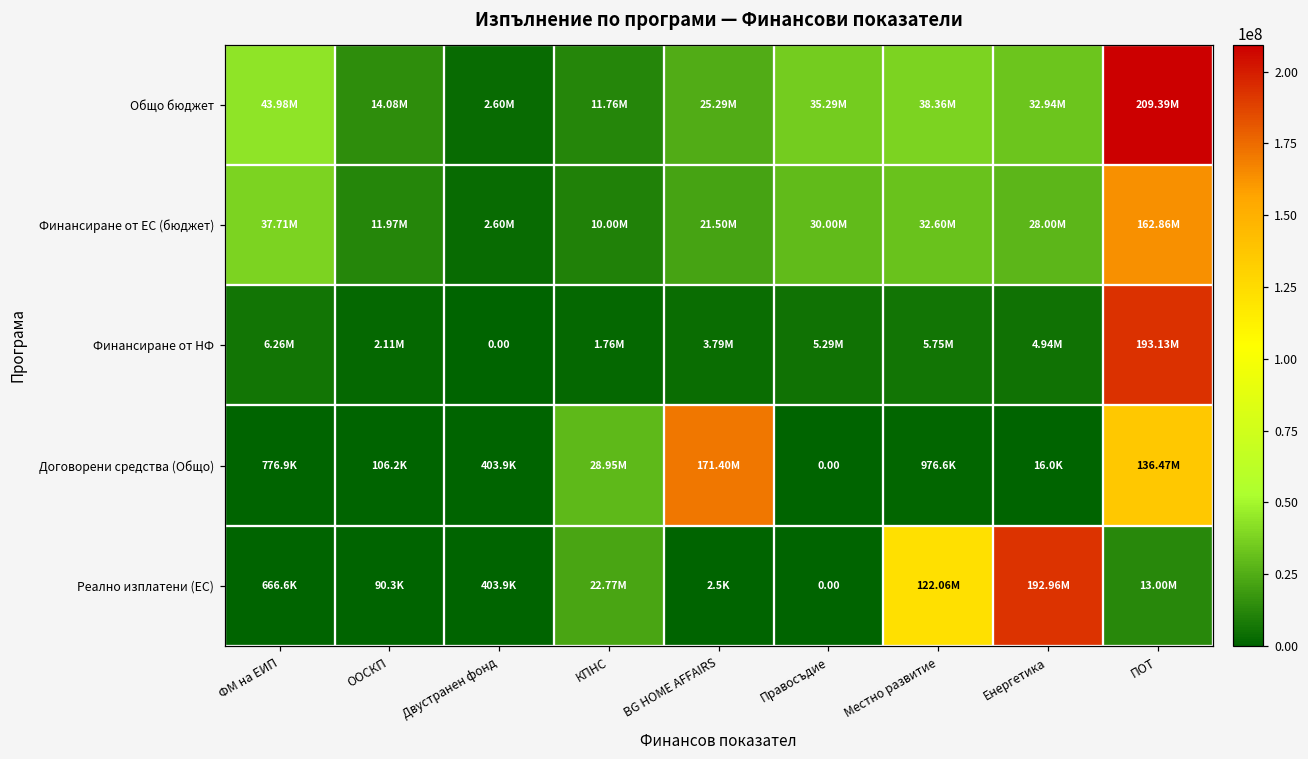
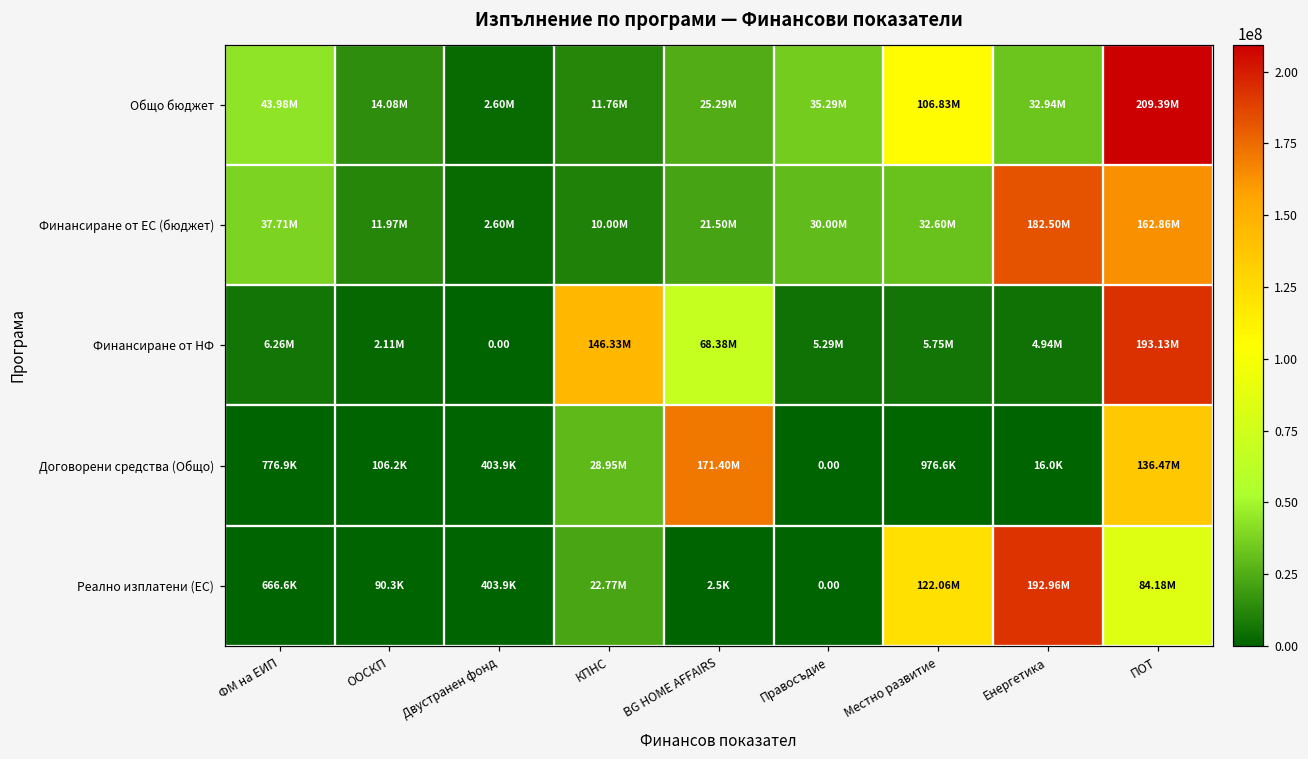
  {
    "Общо бюджет": {
      "ФМ на ЕИП": "43.98M",
      "ООСКП": "14.08M",
      "Двустранен фонд": "2.60M",
      "КПНС": "11.76M",
      "BG HOME AFFAIRS": "25.29M",
      "Правосъдие": "35.29M",
-     "Местно развитие": "38.36M",
+     "Местно развитие": "106.83M",
      "Енергетика": "32.94M",
      "ПОТ": "209.39M"
    },
    "Финансиране от ЕС (бюджет)": {
      "ФМ на ЕИП": "37.71M",
      "ООСКП": "11.97M",
      "Двустранен фонд": "2.60M",
      "КПНС": "10.00M",
      "BG HOME AFFAIRS": "21.50M",
      "Правосъдие": "30.00M",
      "Местно развитие": "32.60M",
-     "Енергетика": "28.00M",
+     "Енергетика": "182.50M",
      "ПОТ": "162.86M"
    },
    "Финансиране от НФ": {
      "ФМ на ЕИП": "6.26M",
      "ООСКП": "2.11M",
      "Двустранен фонд": "0.00",
-     "КПНС": "1.76M",
-     "BG HOME AFFAIRS": "3.79M",
+     "КПНС": "146.33M",
+     "BG HOME AFFAIRS": "68.38M",
      "Правосъдие": "5.29M",
      "Местно развитие": "5.75M",
      "Енергетика": "4.94M",
      "ПОТ": "193.13M"
    },
    "Договорени средства (Общо)": {
      "ФМ на ЕИП": "776.9K",
      "ООСКП": "106.2K",
      "Двустранен фонд": "403.9K",
      "КПНС": "28.95M",
      "BG HOME AFFAIRS": "171.40M",
      "Правосъдие": "0.00",
      "Местно развитие": "976.6K",
      "Енергетика": "16.0K",
      "ПОТ": "136.47M"
    },
    "Реално изплатени (ЕС)": {
      "ФМ на ЕИП": "666.6K",
      "ООСКП": "90.3K",
      "Двустранен фонд": "403.9K",
      "КПНС": "22.77M",
      "BG HOME AFFAIRS": "2.5K",
      "Правосъдие": "0.00",
      "Местно развитие": "122.06M",
      "Енергетика": "192.96M",
-     "ПОТ": "13.00M"
+     "ПОТ": "84.18M"
    }
  }
